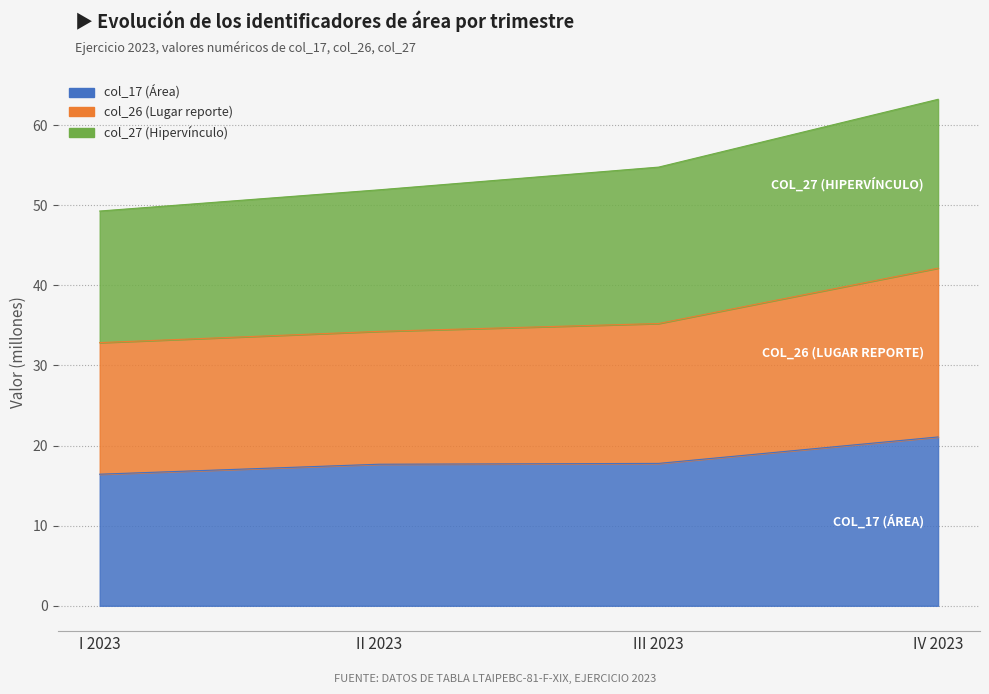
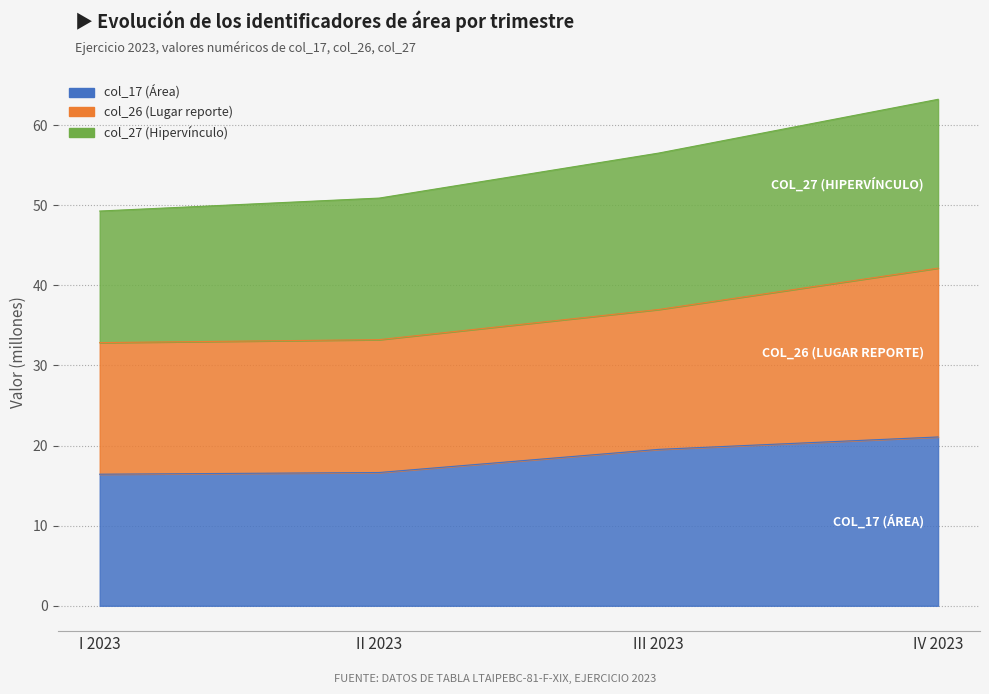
  {
    "col_17 (Área)": {
      "I 2023": 16,
-     "II 2023": 18,
-     "III 2023": 18,
+     "II 2023": 17,
+     "III 2023": 20,
      "IV 2023": 21
    },
    "col_26 (Lugar reporte)": {
      "I 2023": 16,
      "II 2023": 17,
      "III 2023": 17,
      "IV 2023": 21
    },
    "col_27 (Hipervínculo)": {
      "I 2023": 16,
      "II 2023": 18,
      "III 2023": 20,
      "IV 2023": 21
    }
  }
